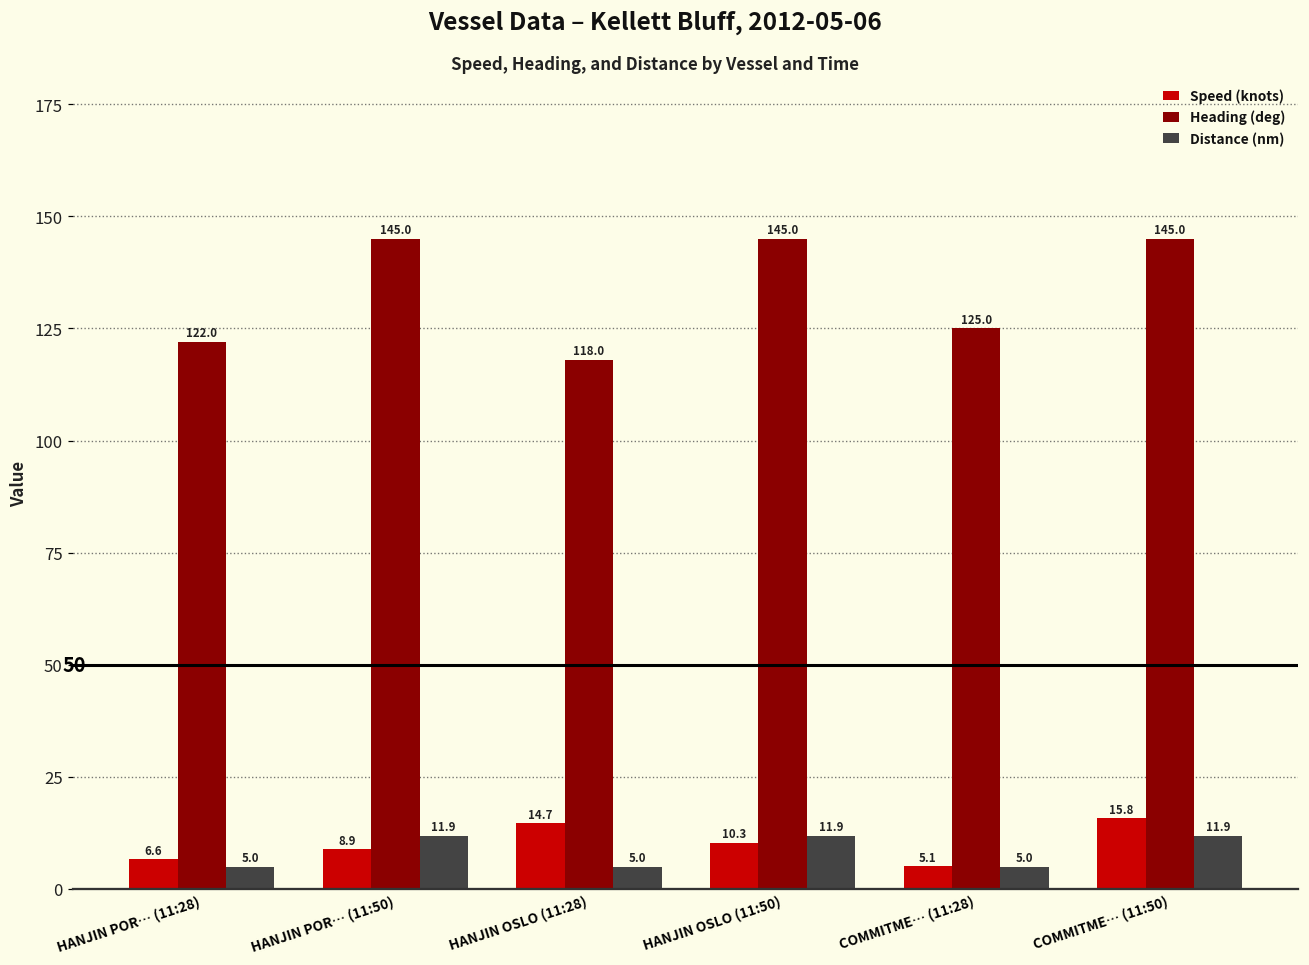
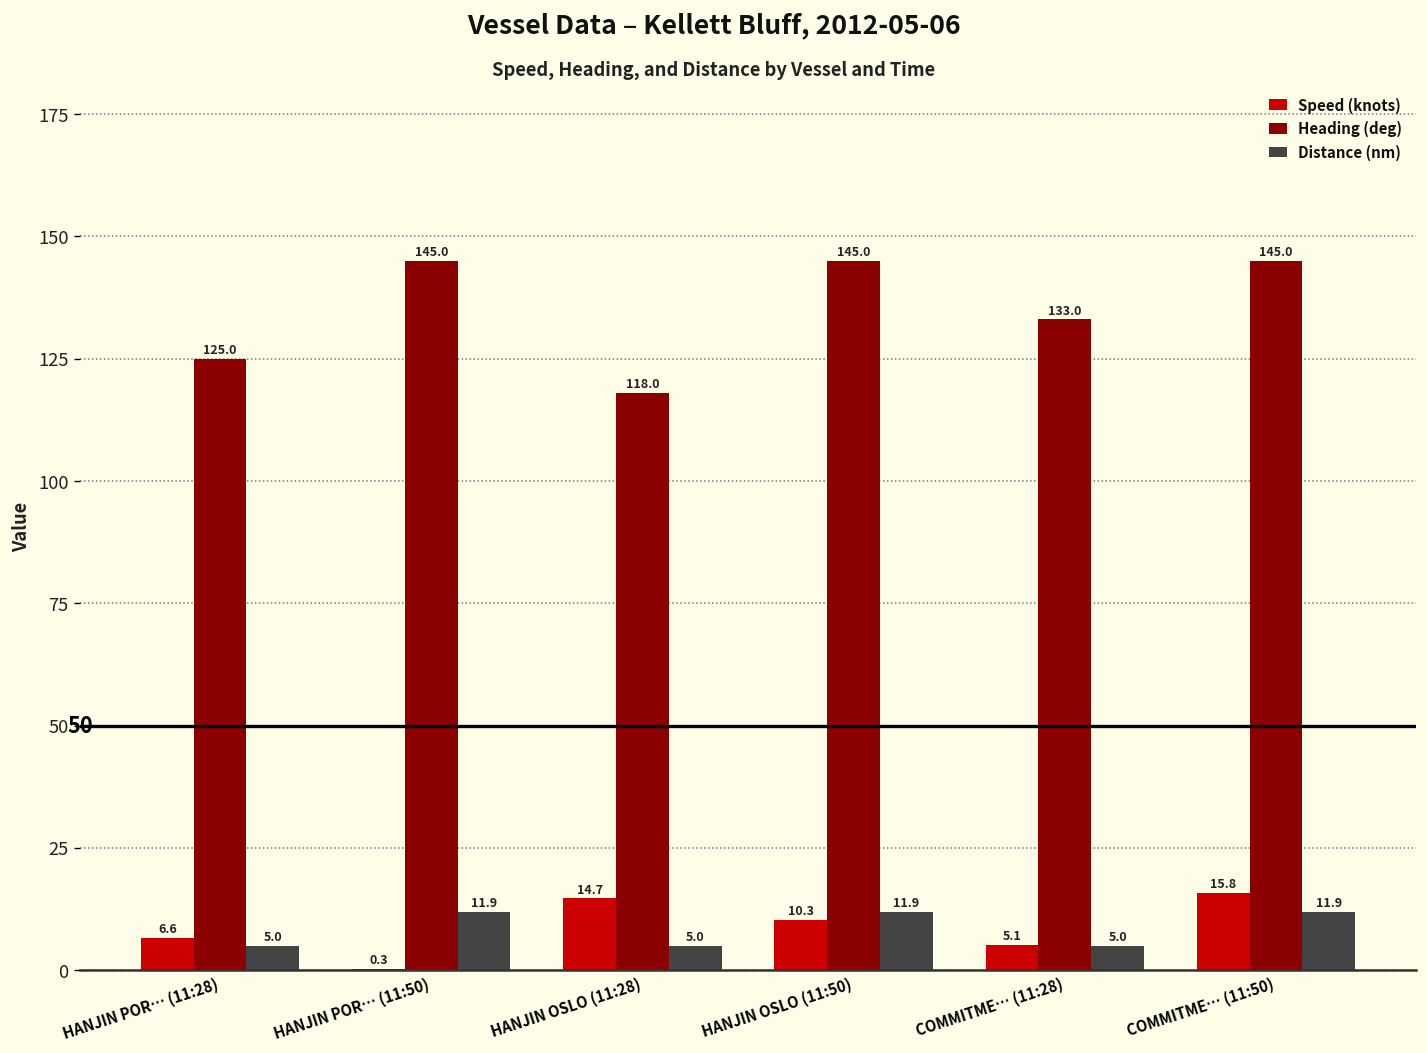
  {
    "Speed (knots)": {
      "HANJIN POR… (11:28)": 6.6,
-     "HANJIN POR… (11:50)": 8.9,
+     "HANJIN POR… (11:50)": 0.3,
      "HANJIN OSLO (11:28)": 14.7,
      "HANJIN OSLO (11:50)": 10.3,
      "COMMITME… (11:28)": 5.1,
      "COMMITME… (11:50)": 15.8
    },
    "Heading (deg)": {
-     "HANJIN POR… (11:28)": 122.0,
+     "HANJIN POR… (11:28)": 125.0,
      "HANJIN POR… (11:50)": 145.0,
      "HANJIN OSLO (11:28)": 118.0,
      "HANJIN OSLO (11:50)": 145.0,
-     "COMMITME… (11:28)": 125.0,
+     "COMMITME… (11:28)": 133.0,
      "COMMITME… (11:50)": 145.0
    },
    "Distance (nm)": {
      "HANJIN POR… (11:28)": 5.0,
      "HANJIN POR… (11:50)": 11.9,
      "HANJIN OSLO (11:28)": 5.0,
      "HANJIN OSLO (11:50)": 11.9,
      "COMMITME… (11:28)": 5.0,
      "COMMITME… (11:50)": 11.9
    }
  }
